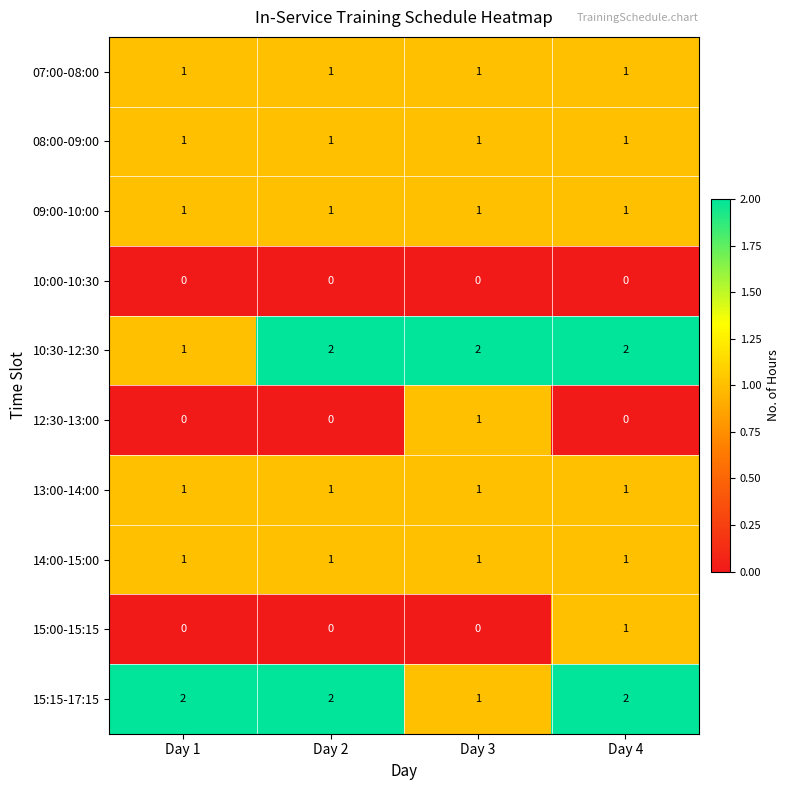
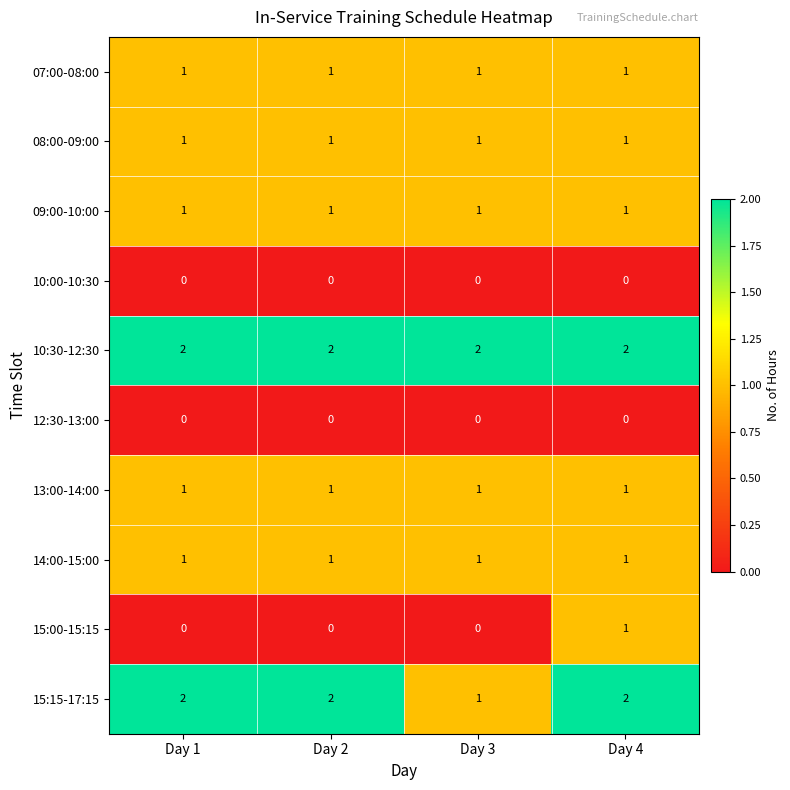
  {
    "07:00-08:00": {
      "Day 1": 1,
      "Day 2": 1,
      "Day 3": 1,
      "Day 4": 1
    },
    "08:00-09:00": {
      "Day 1": 1,
      "Day 2": 1,
      "Day 3": 1,
      "Day 4": 1
    },
    "09:00-10:00": {
      "Day 1": 1,
      "Day 2": 1,
      "Day 3": 1,
      "Day 4": 1
    },
    "10:00-10:30": {
      "Day 1": 0,
      "Day 2": 0,
      "Day 3": 0,
      "Day 4": 0
    },
    "10:30-12:30": {
-     "Day 1": 1,
+     "Day 1": 2,
      "Day 2": 2,
      "Day 3": 2,
      "Day 4": 2
    },
    "12:30-13:00": {
      "Day 1": 0,
      "Day 2": 0,
-     "Day 3": 1,
+     "Day 3": 0,
      "Day 4": 0
    },
    "13:00-14:00": {
      "Day 1": 1,
      "Day 2": 1,
      "Day 3": 1,
      "Day 4": 1
    },
    "14:00-15:00": {
      "Day 1": 1,
      "Day 2": 1,
      "Day 3": 1,
      "Day 4": 1
    },
    "15:00-15:15": {
      "Day 1": 0,
      "Day 2": 0,
      "Day 3": 0,
      "Day 4": 1
    },
    "15:15-17:15": {
      "Day 1": 2,
      "Day 2": 2,
      "Day 3": 1,
      "Day 4": 2
    }
  }
